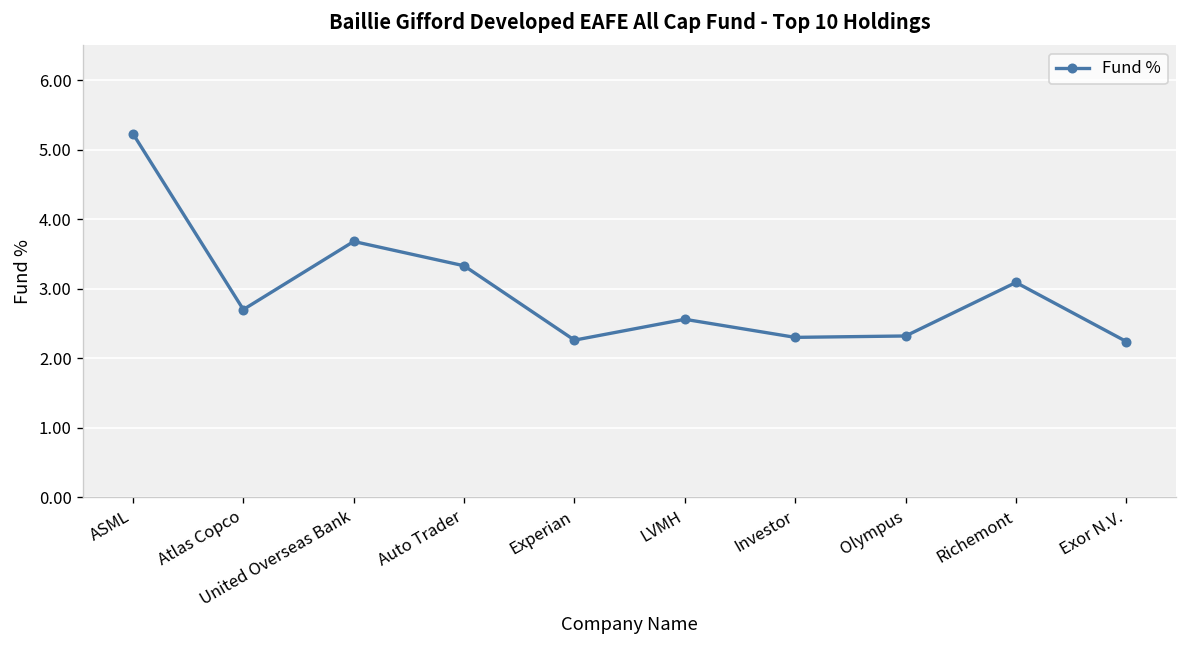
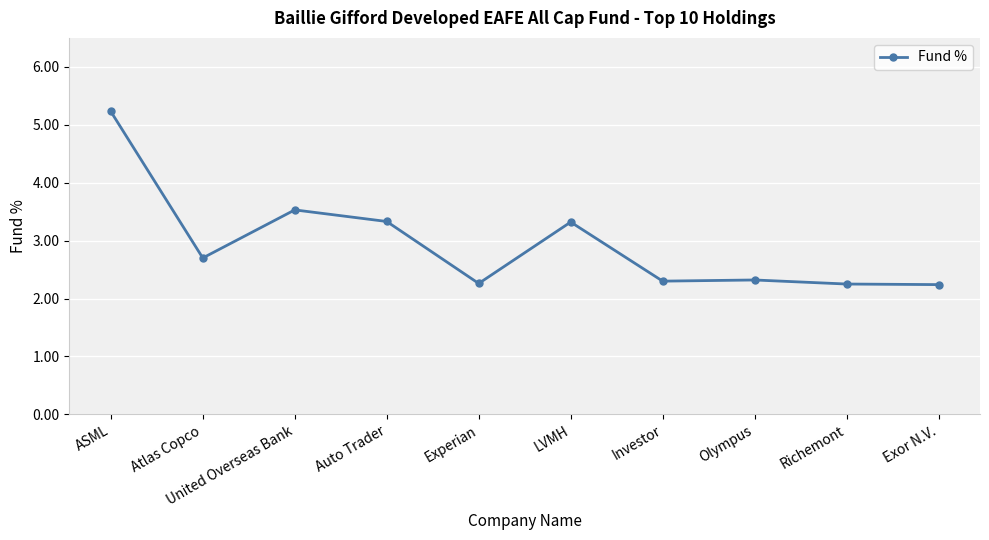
  {
    "ASML": 5.2,
    "Atlas Copco": 2.7,
-   "United Overseas Bank": 3.7,
+   "United Overseas Bank": 3.5,
    "Auto Trader": 3.3,
    "Experian": 2.3,
-   "LVMH": 2.6,
+   "LVMH": 3.3,
    "Investor": 2.3,
    "Olympus": 2.3,
-   "Richemont": 3.1,
+   "Richemont": 2.3,
    "Exor N.V.": 2.2
  }
